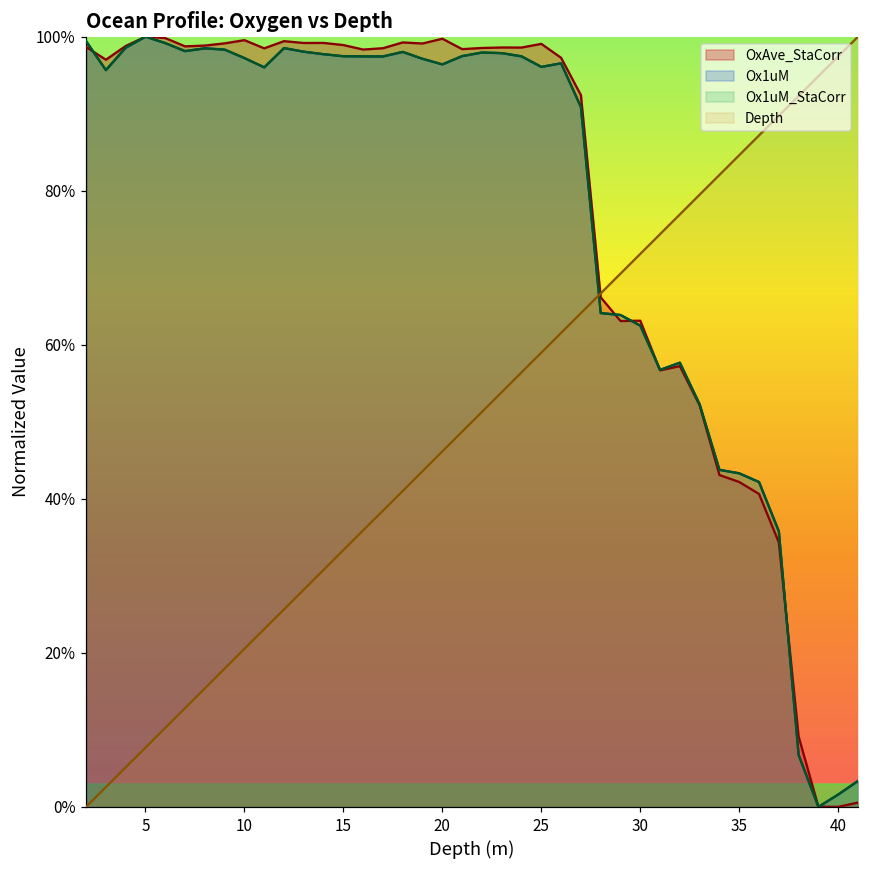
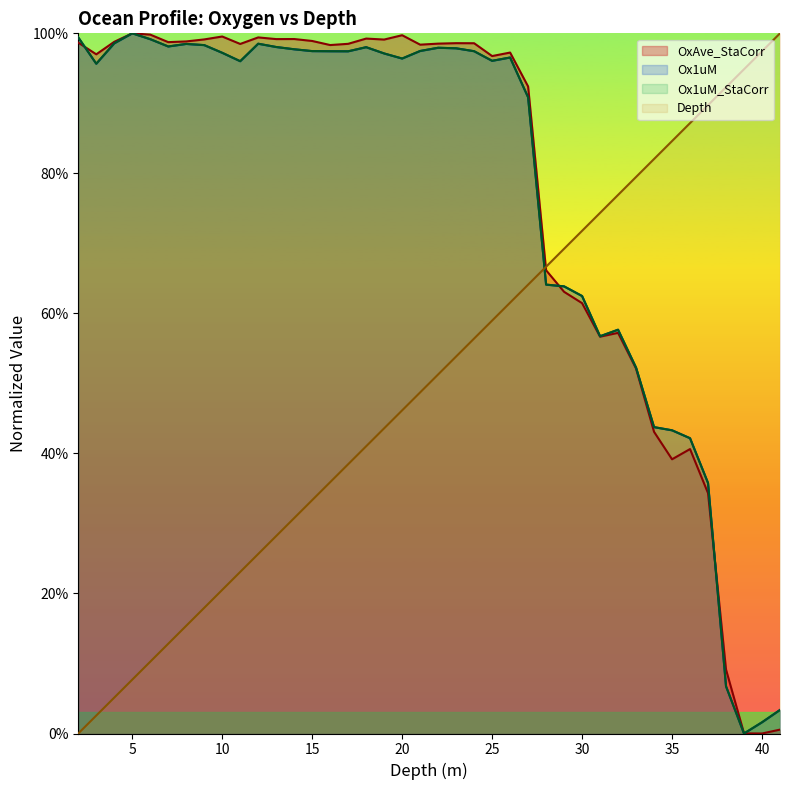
  {
    "OxAve_StaCorr": {
      "10": "100%",
      "15": "99%",
      "20": "100%",
-     "25": "99%",
-     "30": "63%",
-     "35": "42%"
+     "25": "97%",
+     "30": "61%",
+     "35": "39%"
    }
  }
